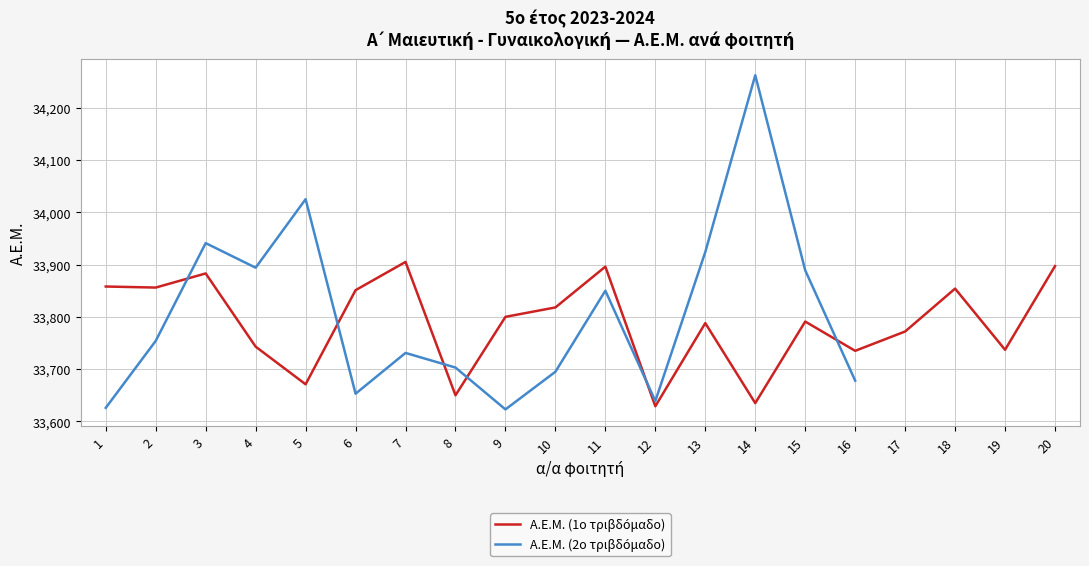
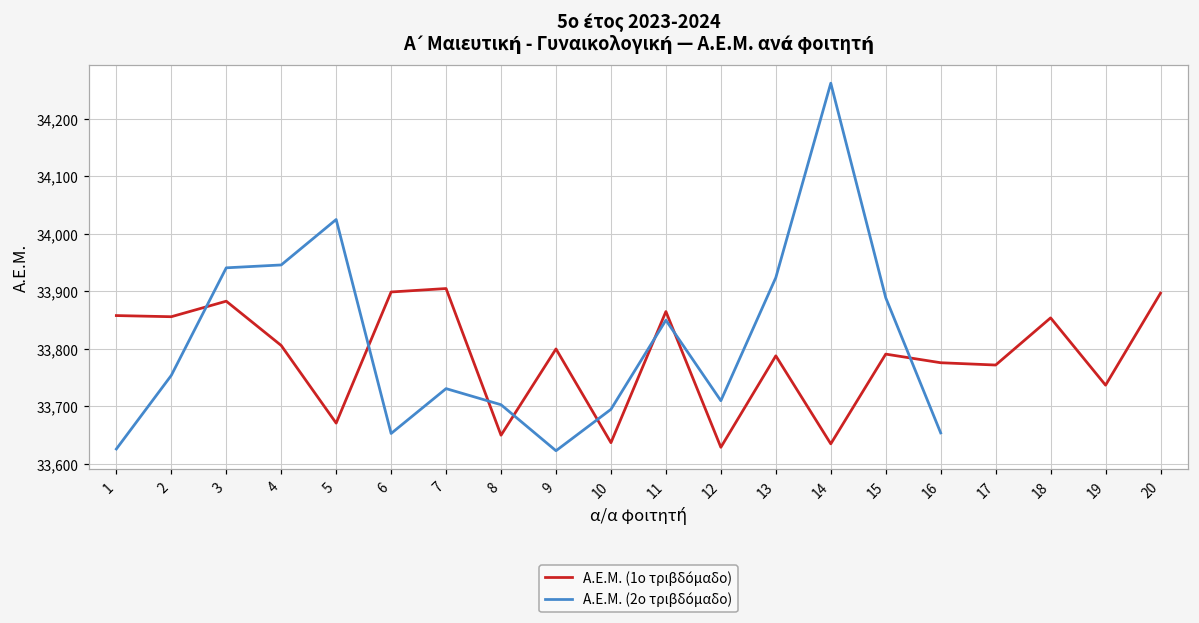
  {
    "Α.Ε.Μ. (1ο τριβδόμαδο)": {
      "1": "33,860",
      "2": "33,860",
      "3": "33,880",
-     "4": "33,740",
+     "4": "33,810",
      "5": "33,670",
-     "6": "33,850",
+     "6": "33,900",
      "7": "33,910",
      "8": "33,650",
      "9": "33,800",
-     "10": "33,820",
-     "11": "33,900",
+     "10": "33,640",
+     "11": "33,870",
      "12": "33,630",
      "13": "33,790",
      "14": "33,640",
      "15": "33,790",
-     "16": "33,740",
+     "16": "33,780",
      "17": "33,770",
      "18": "33,850",
      "19": "33,740",
      "20": "33,900"
    },
    "Α.Ε.Μ. (2ο τριβδόμαδο)": {
      "1": "33,630",
      "2": "33,750",
      "3": "33,940",
-     "4": "33,890",
+     "4": "33,950",
      "5": "34,030",
      "6": "33,650",
      "7": "33,730",
      "8": "33,700",
      "9": "33,620",
      "10": "33,700",
      "11": "33,850",
-     "12": "33,640",
+     "12": "33,710",
      "13": "33,920",
      "14": "34,260",
      "15": "33,890",
-     "16": "33,680"
+     "16": "33,650"
    }
  }
